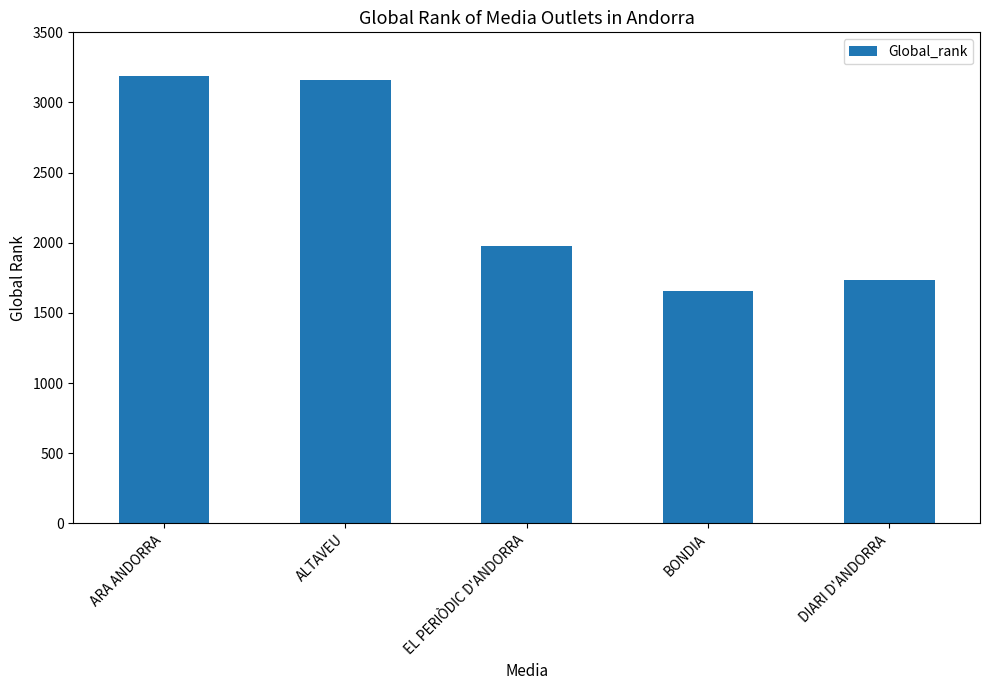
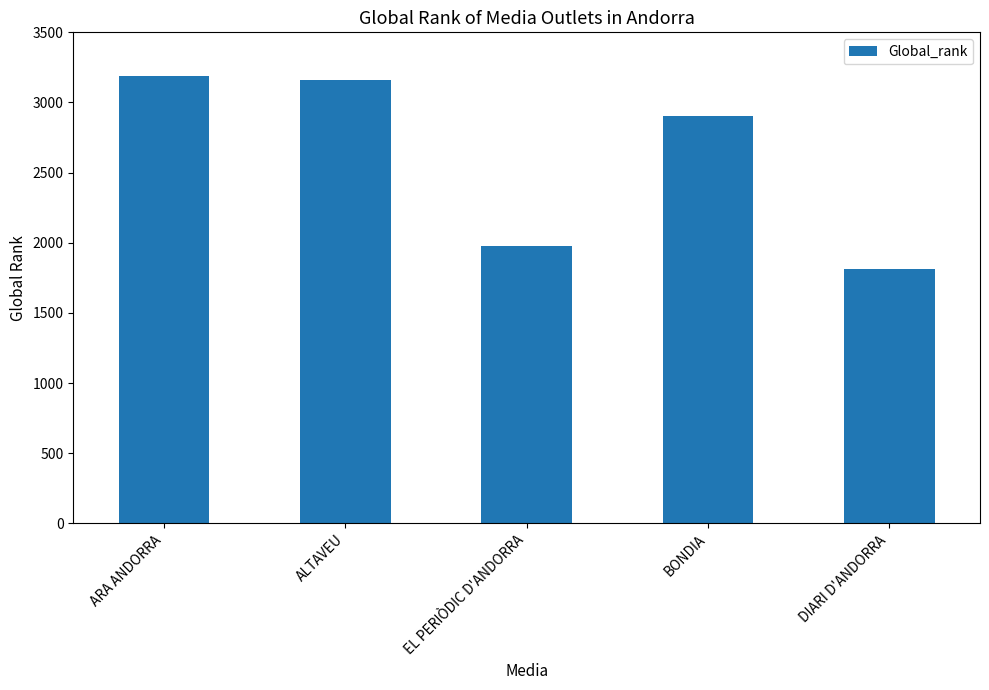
  {
    "ARA ANDORRA": 3190,
    "ALTAVEU": 3160,
    "EL PERIÒDIC D'ANDORRA": 1970,
-   "BONDIA": 1660,
-   "DIARI D'ANDORRA": 1730
+   "BONDIA": 2900,
+   "DIARI D'ANDORRA": 1810
  }
